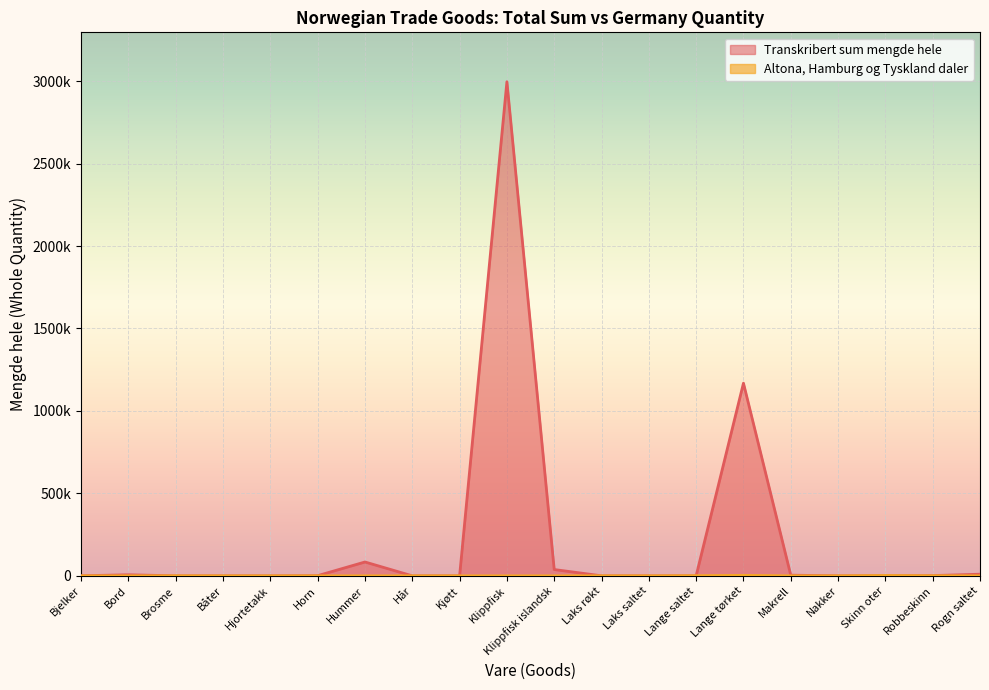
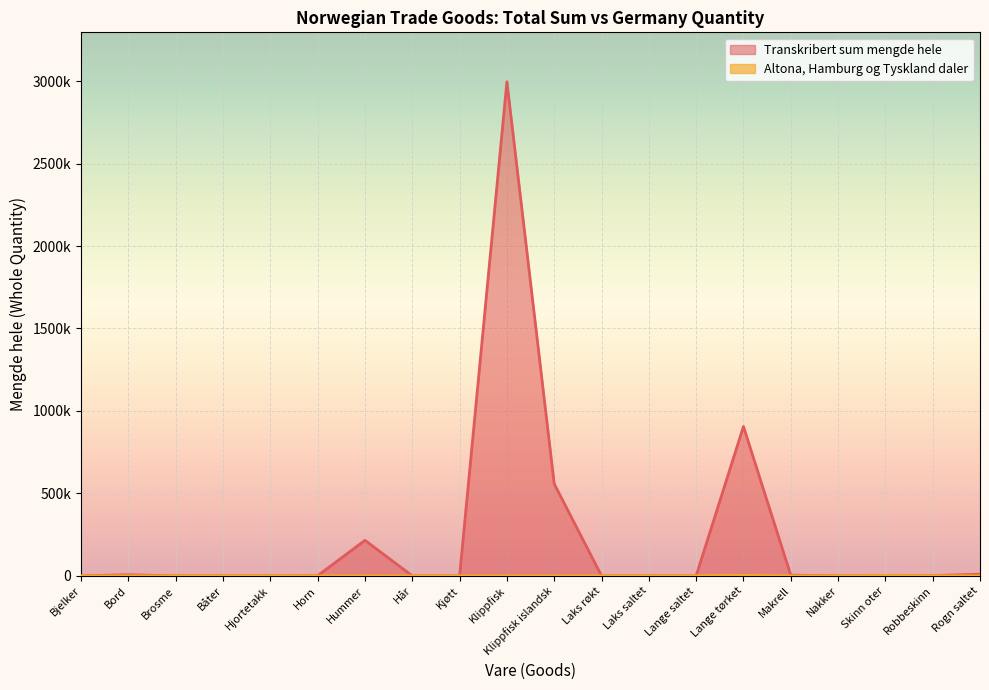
  {
    "Transkribert sum mengde hele": {
-     "Hummer": 80000,
+     "Hummer": 220000,
      "Klippfisk": 3000000,
-     "Klippfisk islandsk": 40000,
-     "Lange tørket": 1170000
+     "Klippfisk islandsk": 560000,
+     "Lange tørket": 910000
    },
    "Altona, Hamburg og Tyskland daler": {
      "Hummer": 0,
      "Klippfisk": 0,
      "Klippfisk islandsk": 0,
      "Lange tørket": 0
    }
  }
